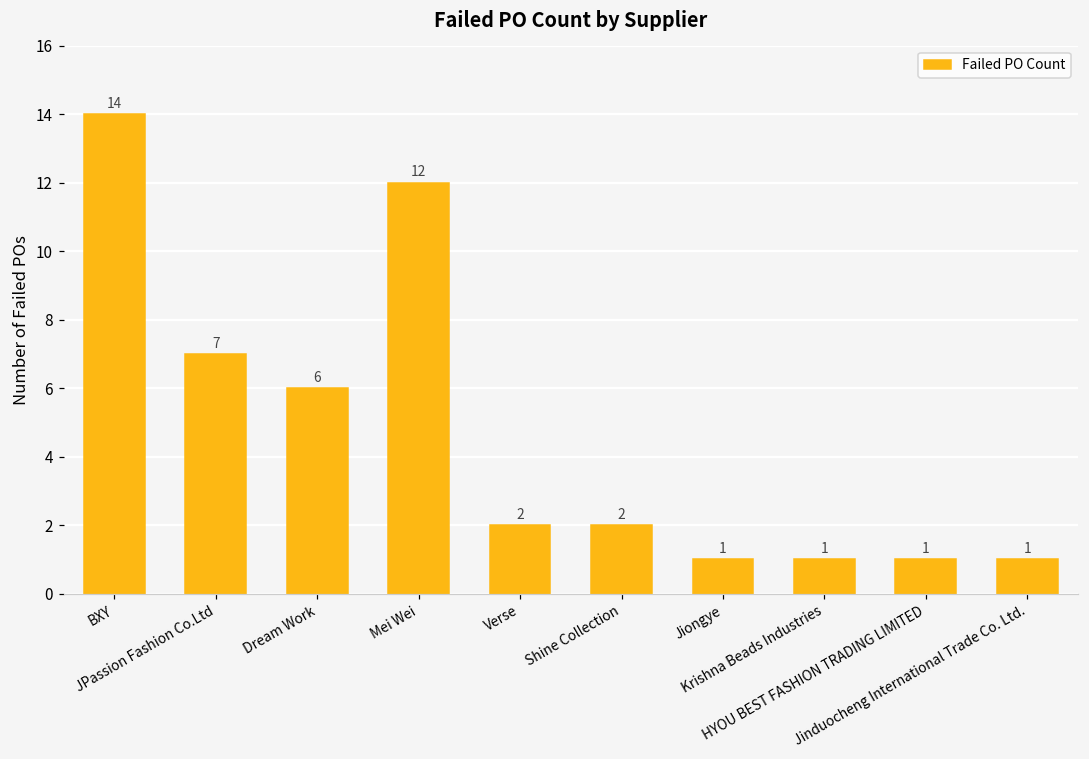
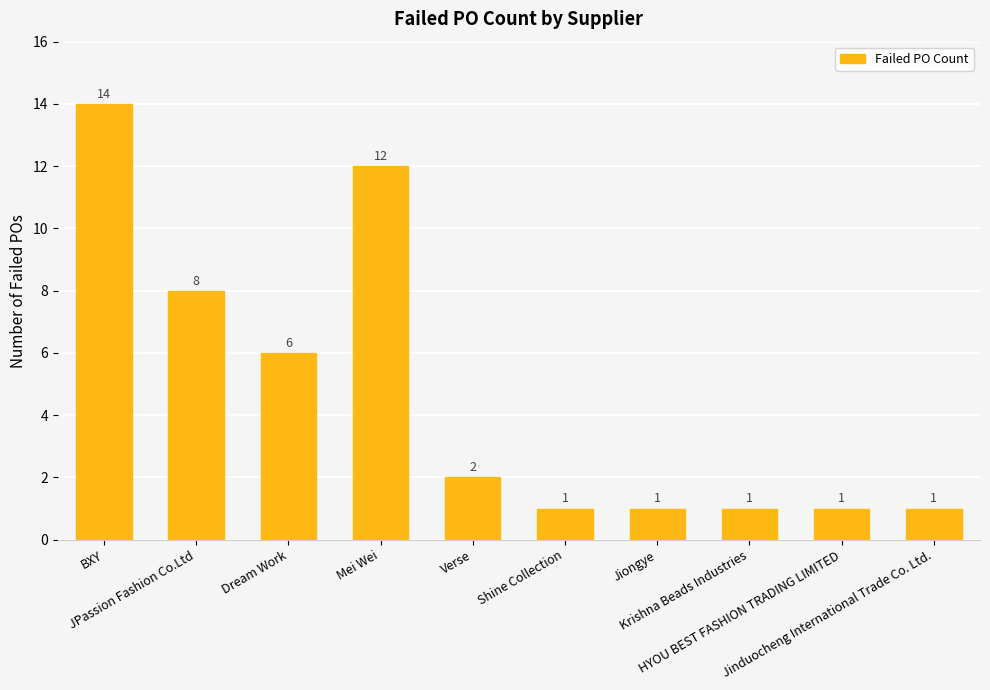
  {
    "BXY": 14,
-   "JPassion Fashion Co.Ltd": 7,
+   "JPassion Fashion Co.Ltd": 8,
    "Dream Work": 6,
    "Mei Wei": 12,
    "Verse": 2,
-   "Shine Collection": 2,
+   "Shine Collection": 1,
    "Jiongye": 1,
    "Krishna Beads Industries": 1,
    "HYOU BEST FASHION TRADING LIMITED": 1,
    "Jinduocheng International Trade Co. Ltd.": 1
  }
